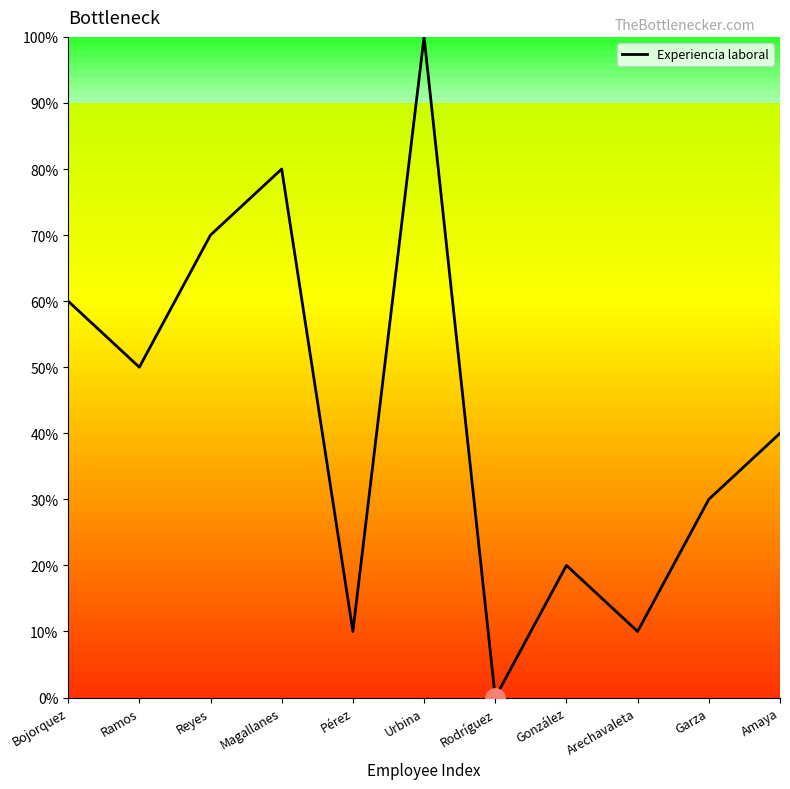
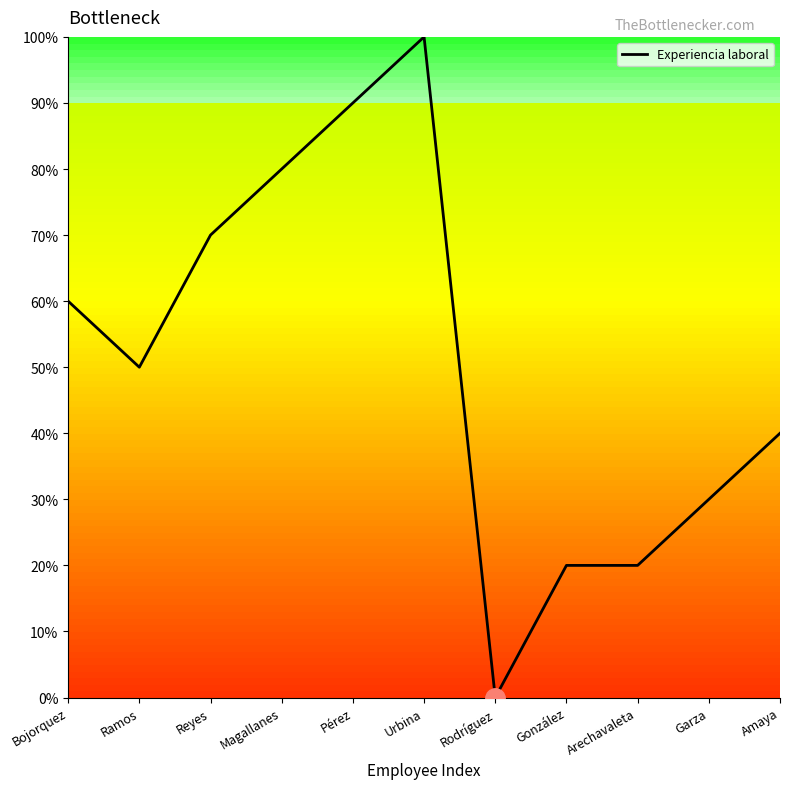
  {
    "Experiencia laboral": {
      "Bojorquez": "60%",
      "Ramos": "50%",
      "Reyes": "70%",
      "Magallanes": "80%",
-     "Pérez": "10%",
+     "Pérez": "90%",
      "Urbina": "100%",
      "González": "20%",
-     "Arechavaleta": "10%",
+     "Arechavaleta": "20%",
      "Garza": "30%",
      "Amaya": "40%"
    }
  }
